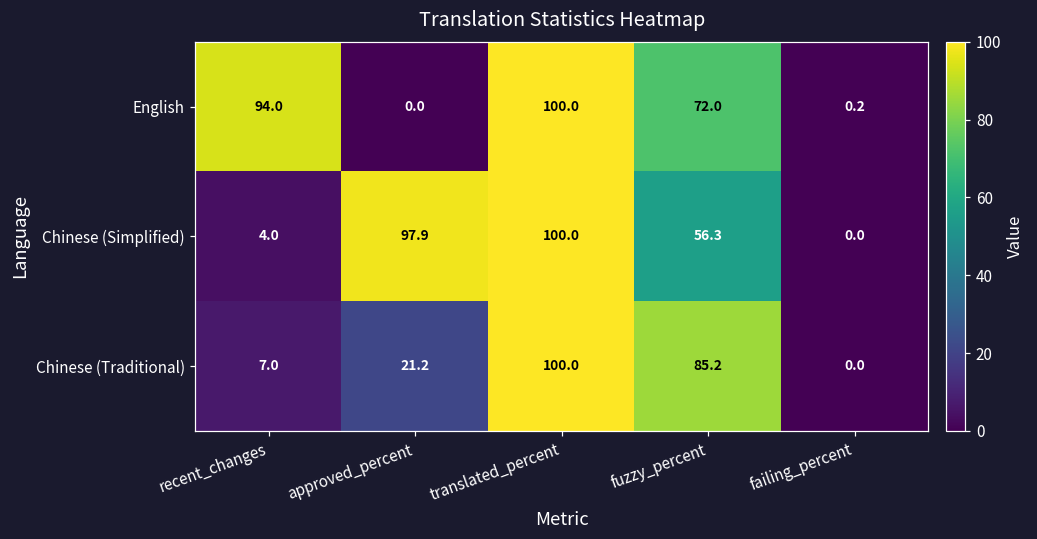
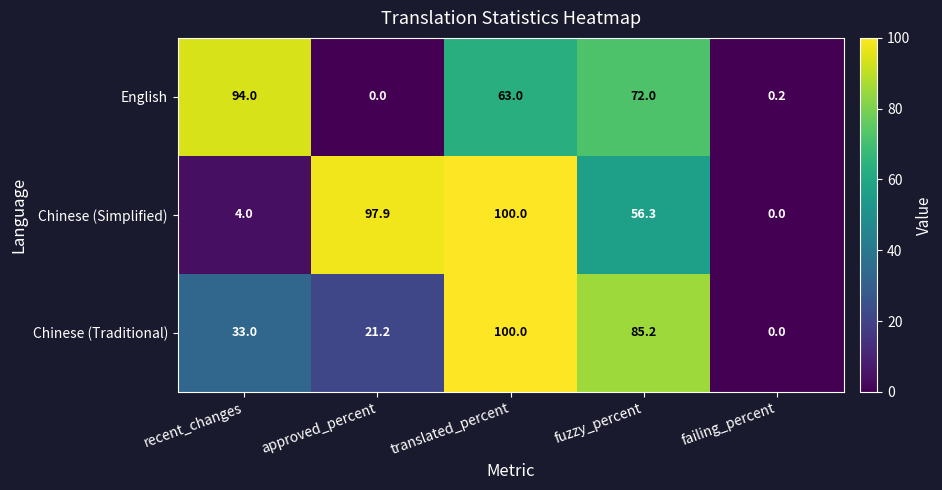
  {
    "English": {
      "recent_changes": 94.0,
      "approved_percent": 0.0,
-     "translated_percent": 100.0,
+     "translated_percent": 63.0,
      "fuzzy_percent": 72.0,
      "failing_percent": 0.2
    },
    "Chinese (Simplified)": {
      "recent_changes": 4.0,
      "approved_percent": 97.9,
      "translated_percent": 100.0,
      "fuzzy_percent": 56.3,
      "failing_percent": 0.0
    },
    "Chinese (Traditional)": {
-     "recent_changes": 7.0,
+     "recent_changes": 33.0,
      "approved_percent": 21.2,
      "translated_percent": 100.0,
      "fuzzy_percent": 85.2,
      "failing_percent": 0.0
    }
  }
